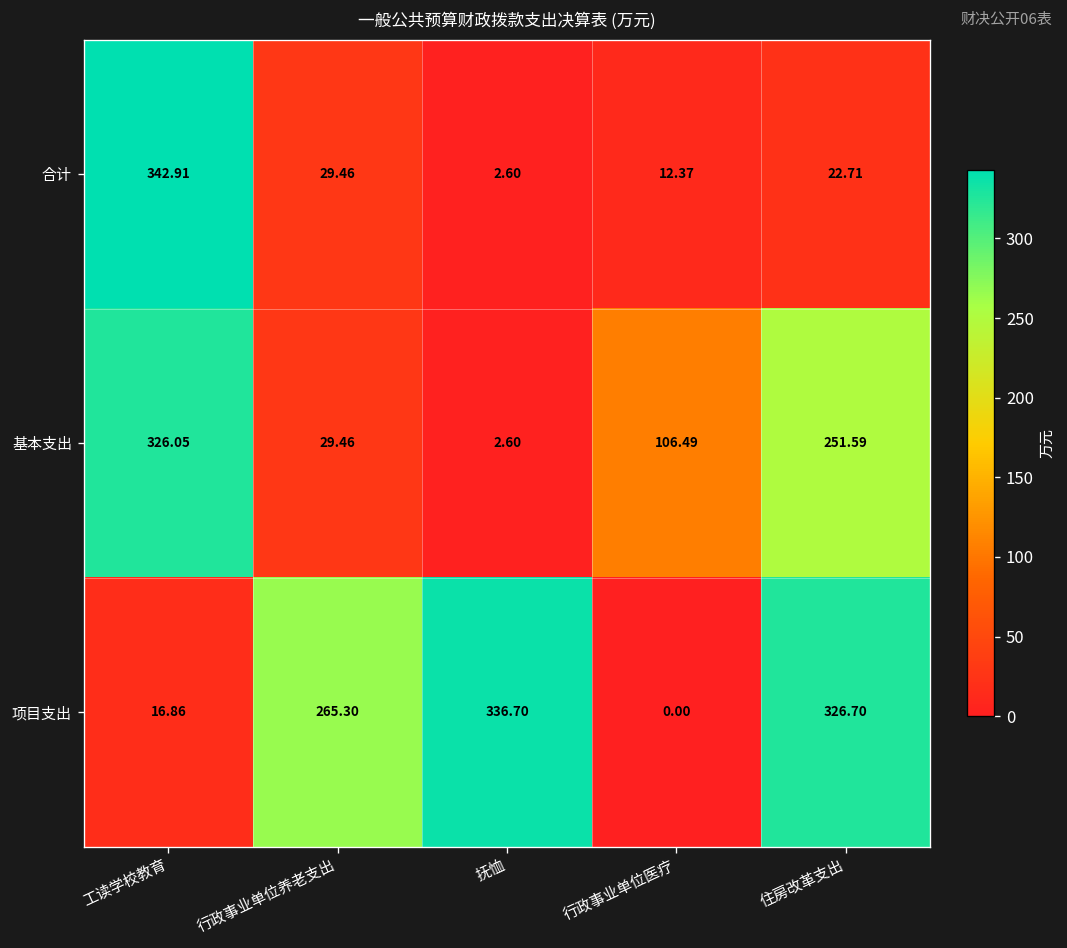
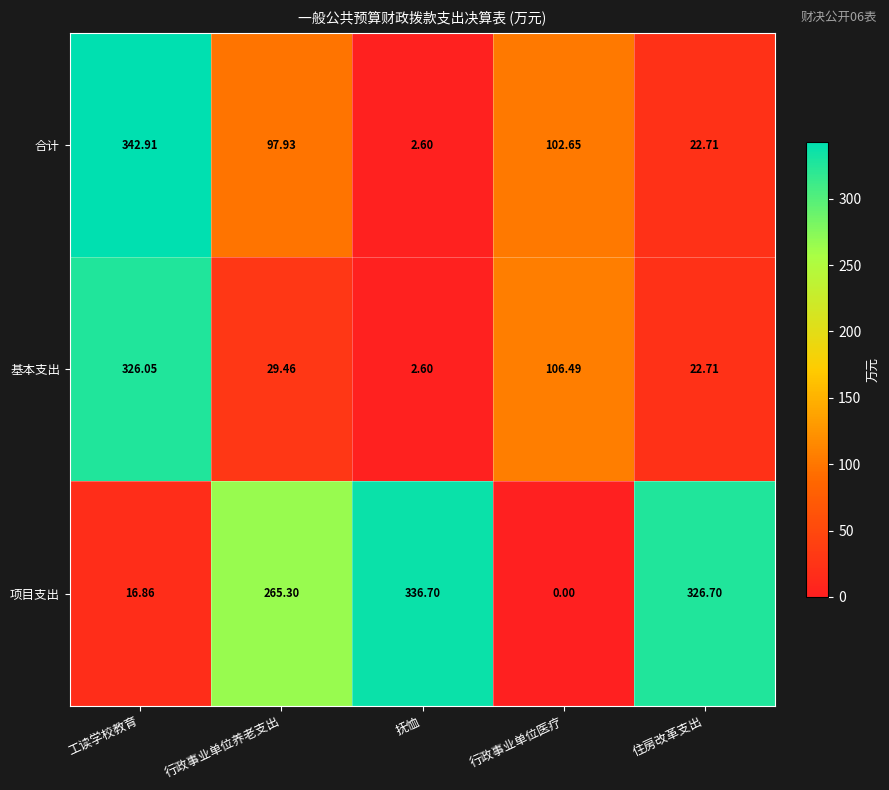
  {
    "合计": {
      "工读学校教育": 342.91,
-     "行政事业单位养老支出": 29.46,
+     "行政事业单位养老支出": 97.93,
      "抚恤": 2.60,
-     "行政事业单位医疗": 12.37,
+     "行政事业单位医疗": 102.65,
      "住房改革支出": 22.71
    },
    "基本支出": {
      "工读学校教育": 326.05,
      "行政事业单位养老支出": 29.46,
      "抚恤": 2.60,
      "行政事业单位医疗": 106.49,
-     "住房改革支出": 251.59
+     "住房改革支出": 22.71
    },
    "项目支出": {
      "工读学校教育": 16.86,
      "行政事业单位养老支出": 265.30,
      "抚恤": 336.70,
      "行政事业单位医疗": 0.00,
      "住房改革支出": 326.70
    }
  }
